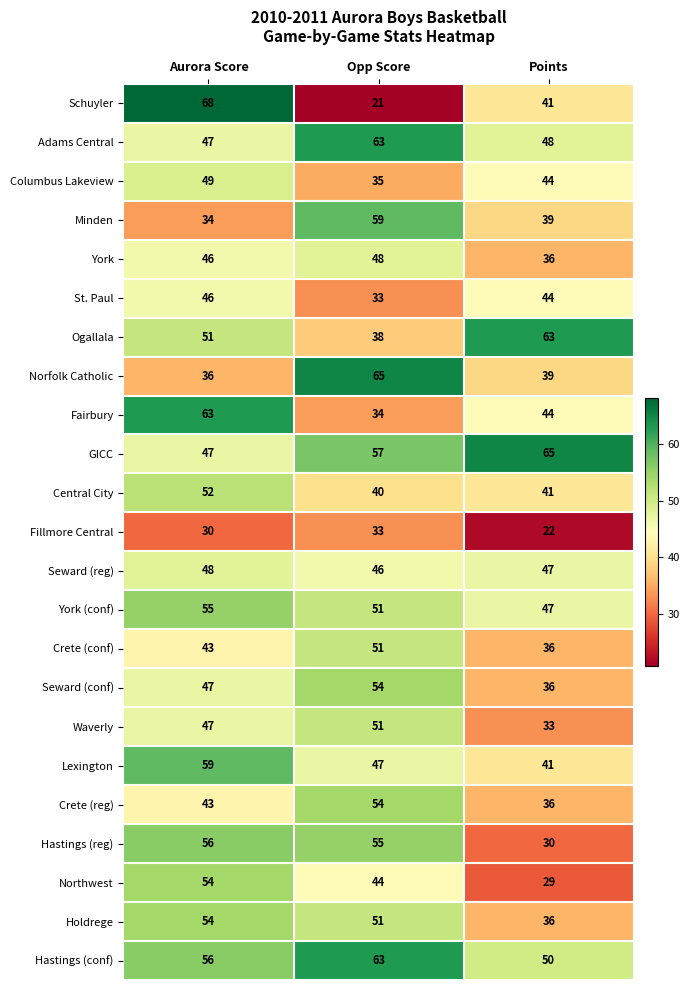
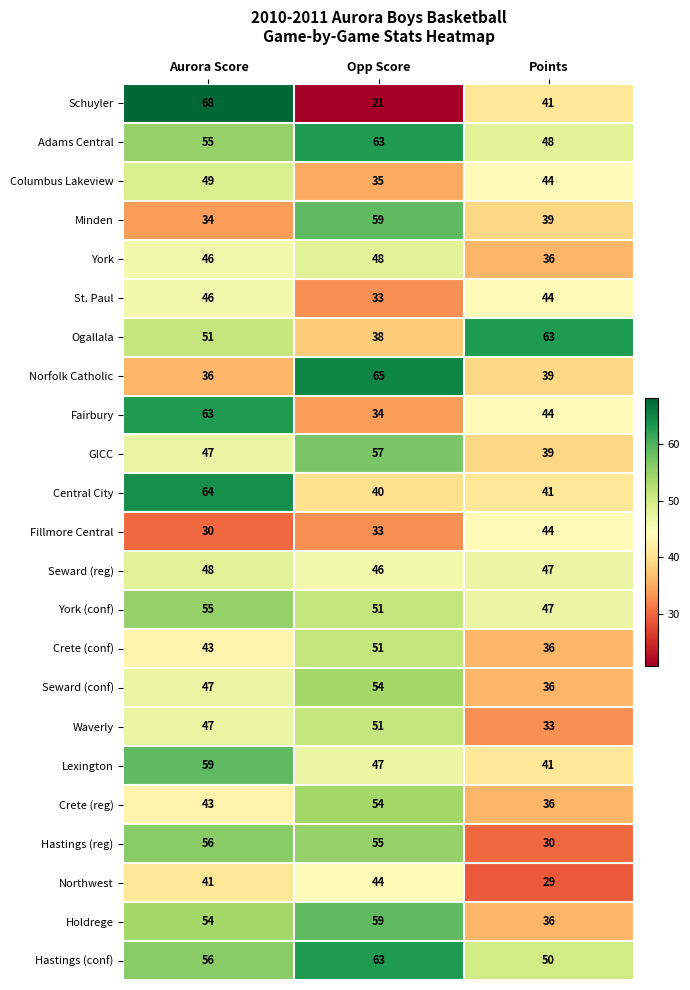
  {
    "Schuyler": {
      "Aurora Score": 68,
      "Opp Score": 21,
      "Points": 41
    },
    "Adams Central": {
-     "Aurora Score": 47,
+     "Aurora Score": 55,
      "Opp Score": 63,
      "Points": 48
    },
    "Columbus Lakeview": {
      "Aurora Score": 49,
      "Opp Score": 35,
      "Points": 44
    },
    "Minden": {
      "Aurora Score": 34,
      "Opp Score": 59,
      "Points": 39
    },
    "York": {
      "Aurora Score": 46,
      "Opp Score": 48,
      "Points": 36
    },
    "St. Paul": {
      "Aurora Score": 46,
      "Opp Score": 33,
      "Points": 44
    },
    "Ogallala": {
      "Aurora Score": 51,
      "Opp Score": 38,
      "Points": 63
    },
    "Norfolk Catholic": {
      "Aurora Score": 36,
      "Opp Score": 65,
      "Points": 39
    },
    "Fairbury": {
      "Aurora Score": 63,
      "Opp Score": 34,
      "Points": 44
    },
    "GICC": {
      "Aurora Score": 47,
      "Opp Score": 57,
-     "Points": 65
+     "Points": 39
    },
    "Central City": {
-     "Aurora Score": 52,
+     "Aurora Score": 64,
      "Opp Score": 40,
      "Points": 41
    },
    "Fillmore Central": {
      "Aurora Score": 30,
      "Opp Score": 33,
-     "Points": 22
+     "Points": 44
    },
    "Seward (reg)": {
      "Aurora Score": 48,
      "Opp Score": 46,
      "Points": 47
    },
    "York (conf)": {
      "Aurora Score": 55,
      "Opp Score": 51,
      "Points": 47
    },
    "Crete (conf)": {
      "Aurora Score": 43,
      "Opp Score": 51,
      "Points": 36
    },
    "Seward (conf)": {
      "Aurora Score": 47,
      "Opp Score": 54,
      "Points": 36
    },
    "Waverly": {
      "Aurora Score": 47,
      "Opp Score": 51,
      "Points": 33
    },
    "Lexington": {
      "Aurora Score": 59,
      "Opp Score": 47,
      "Points": 41
    },
    "Crete (reg)": {
      "Aurora Score": 43,
      "Opp Score": 54,
      "Points": 36
    },
    "Hastings (reg)": {
      "Aurora Score": 56,
      "Opp Score": 55,
      "Points": 30
    },
    "Northwest": {
-     "Aurora Score": 54,
+     "Aurora Score": 41,
      "Opp Score": 44,
      "Points": 29
    },
    "Holdrege": {
      "Aurora Score": 54,
-     "Opp Score": 51,
+     "Opp Score": 59,
      "Points": 36
    },
    "Hastings (conf)": {
      "Aurora Score": 56,
      "Opp Score": 63,
      "Points": 50
    }
  }
